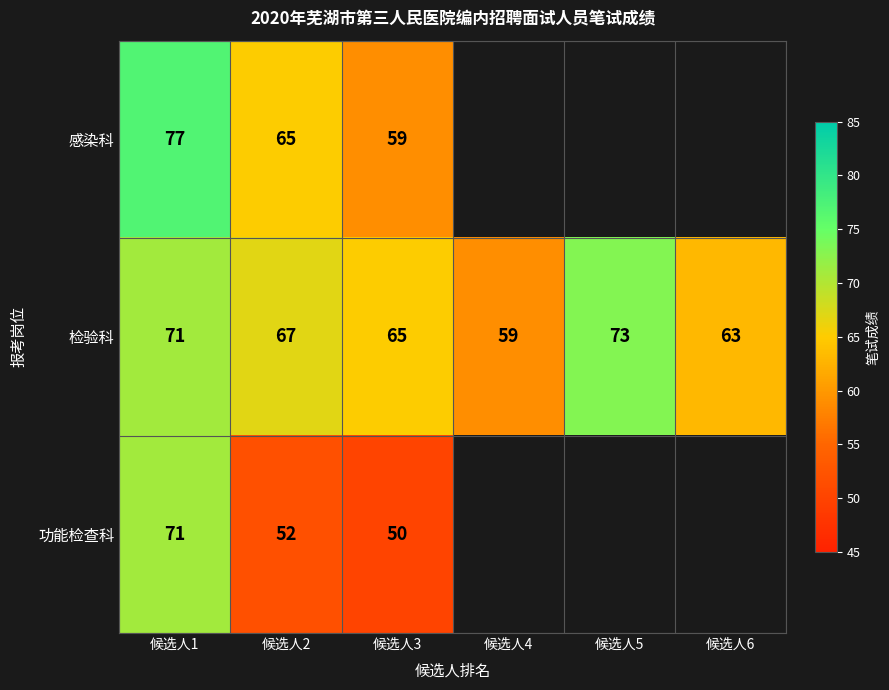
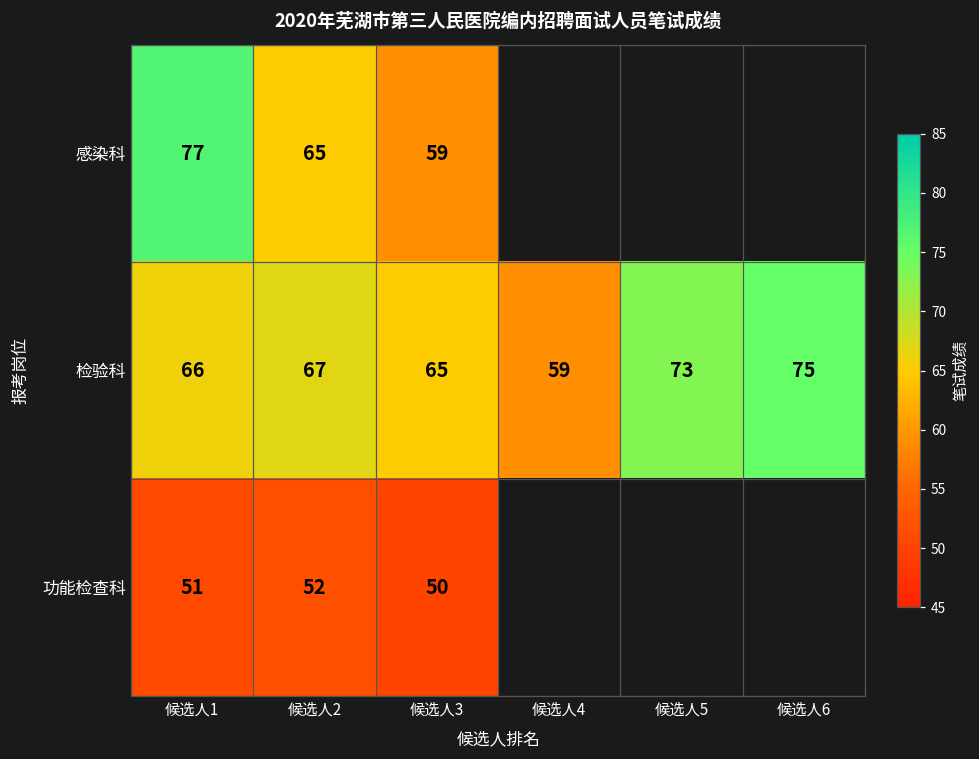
  {
    "感染科": {
      "候选人1": 77,
      "候选人2": 65,
      "候选人3": 59
    },
    "检验科": {
-     "候选人1": 71,
+     "候选人1": 66,
      "候选人2": 67,
      "候选人3": 65,
      "候选人4": 59,
      "候选人5": 73,
-     "候选人6": 63
+     "候选人6": 75
    },
    "功能检查科": {
-     "候选人1": 71,
+     "候选人1": 51,
      "候选人2": 52,
      "候选人3": 50
    }
  }
